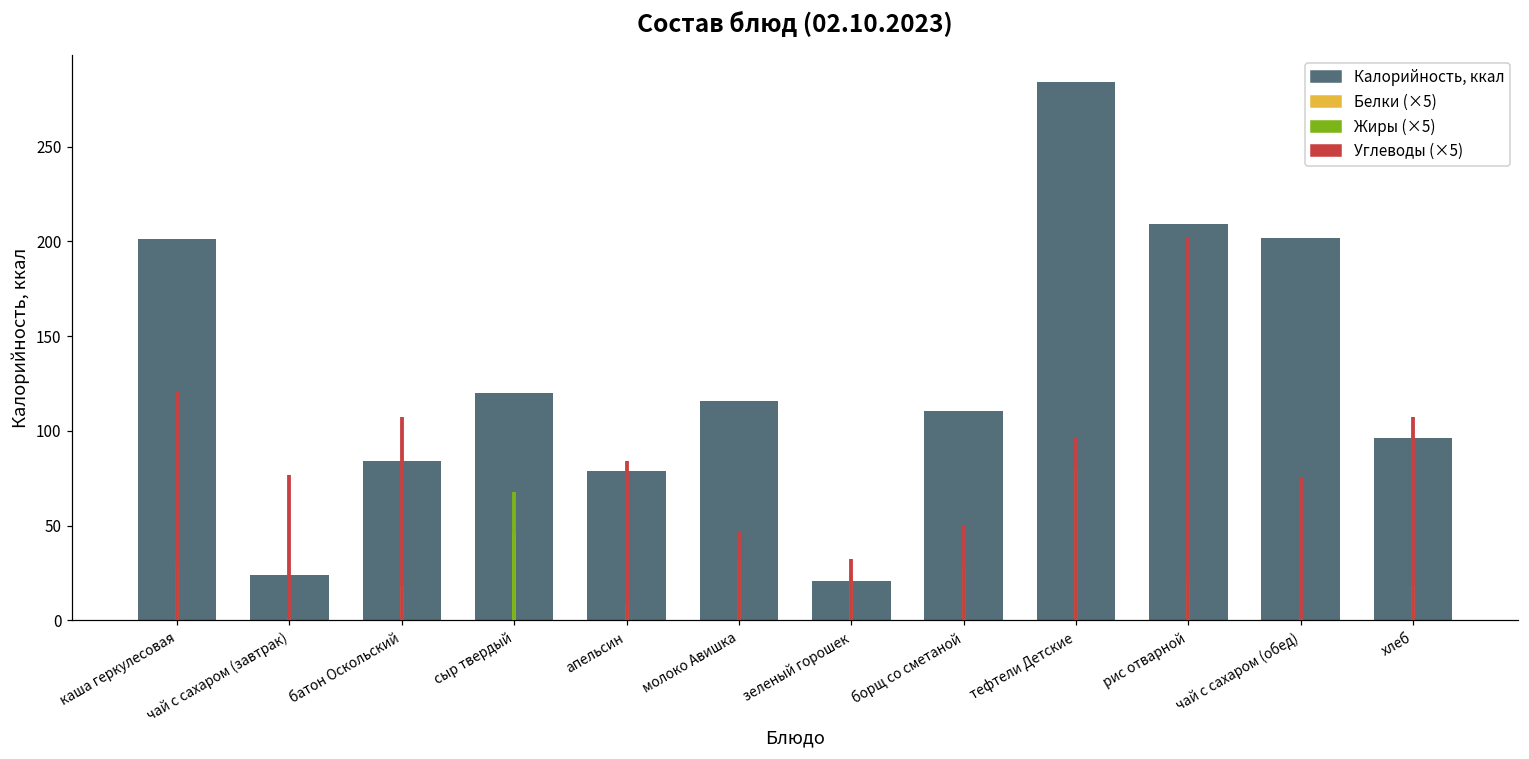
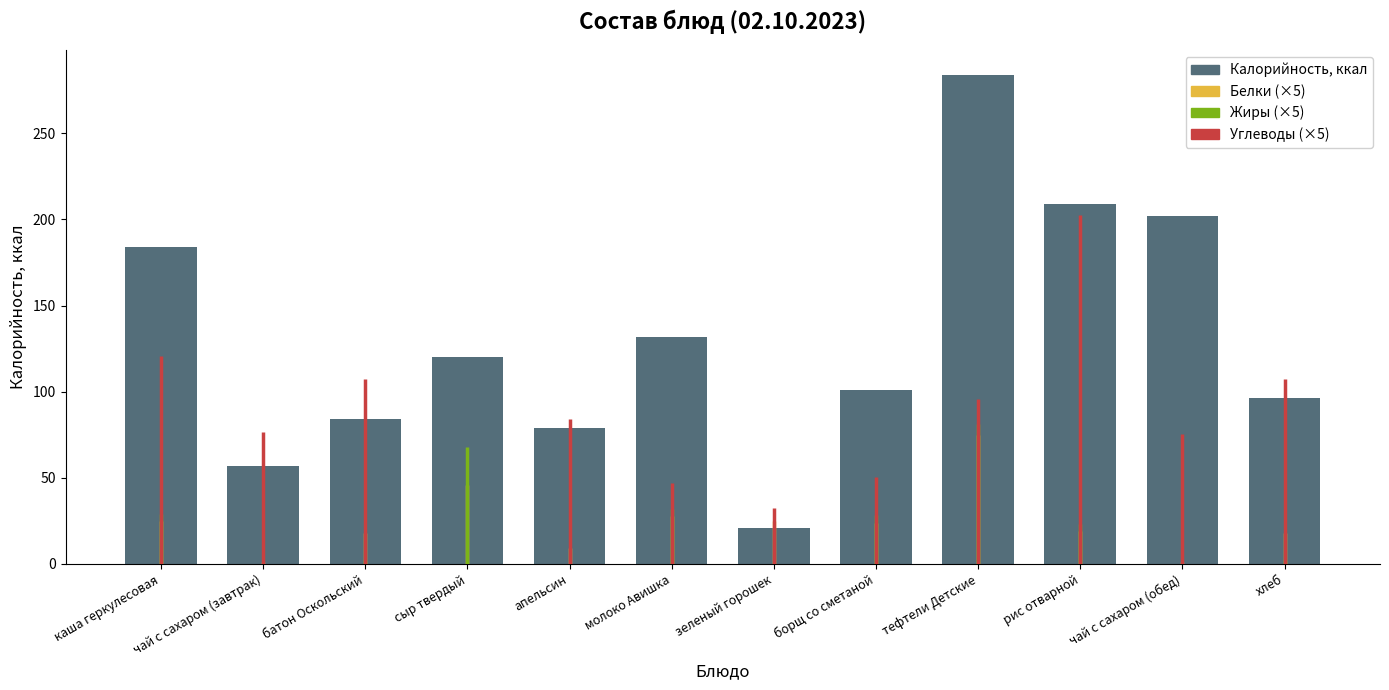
  {
-   "каша геркулесовая": 201,
-   "чай с сахаром (завтрак)": 24,
+   "каша геркулесовая": 184,
+   "чай с сахаром (завтрак)": 57,
    "батон Оскольский": 84,
    "сыр твердый": 120,
    "апельсин": 79,
-   "молоко Авишка": 116,
+   "молоко Авишка": 132,
    "зеленый горошек": 21,
-   "борщ со сметаной": 110,
+   "борщ со сметаной": 101,
    "тефтели Детские": 284,
    "рис отварной": 209,
    "чай с сахаром (обед)": 202,
    "хлеб": 96
  }
